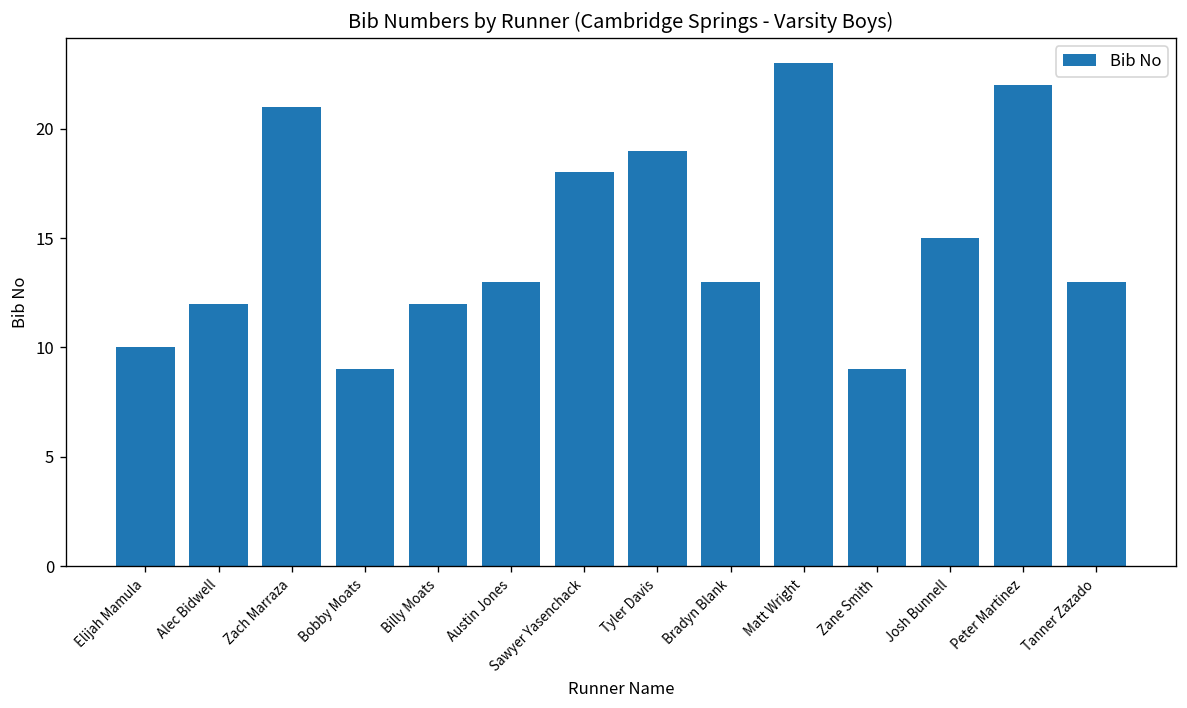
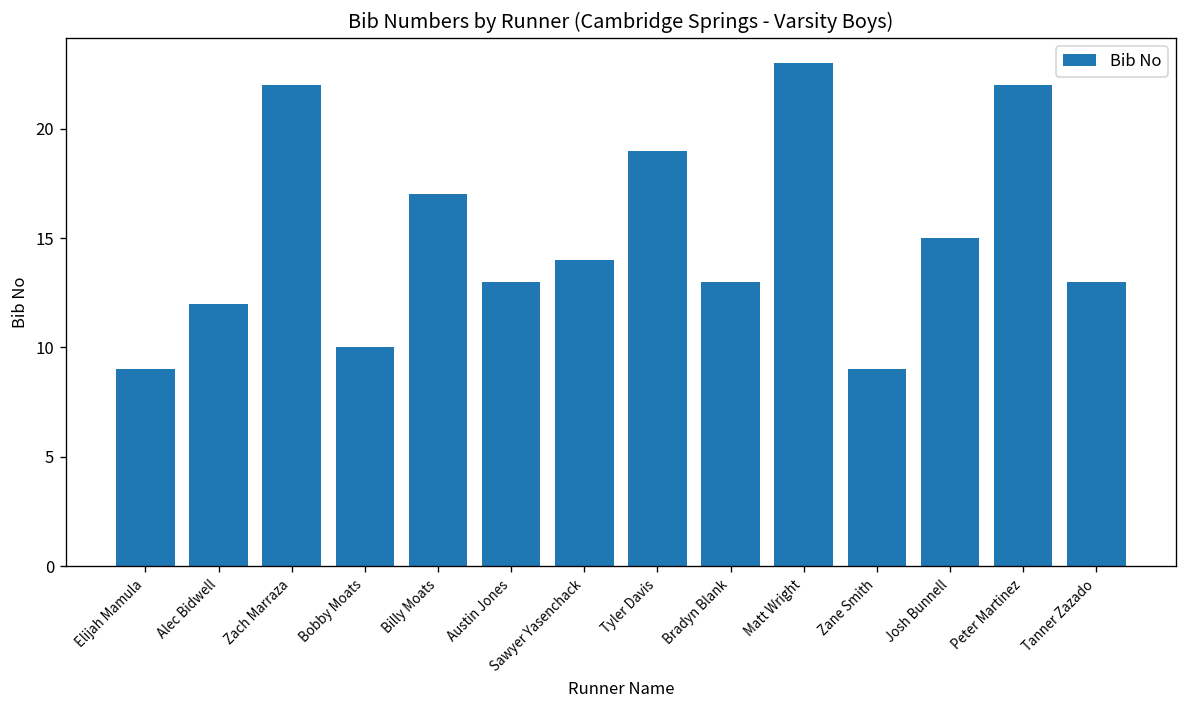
  {
-   "Elijah Mamula": 10,
+   "Elijah Mamula": 9,
    "Alec Bidwell": 12,
-   "Zach Marraza": 21,
-   "Bobby Moats": 9,
-   "Billy Moats": 12,
+   "Zach Marraza": 22,
+   "Bobby Moats": 10,
+   "Billy Moats": 17,
    "Austin Jones": 13,
-   "Sawyer Yasenchack": 18,
+   "Sawyer Yasenchack": 14,
    "Tyler Davis": 19,
    "Bradyn Blank": 13,
    "Matt Wright": 23,
    "Zane Smith": 9,
    "Josh Bunnell": 15,
    "Peter Martinez": 22,
    "Tanner Zazado": 13
  }
